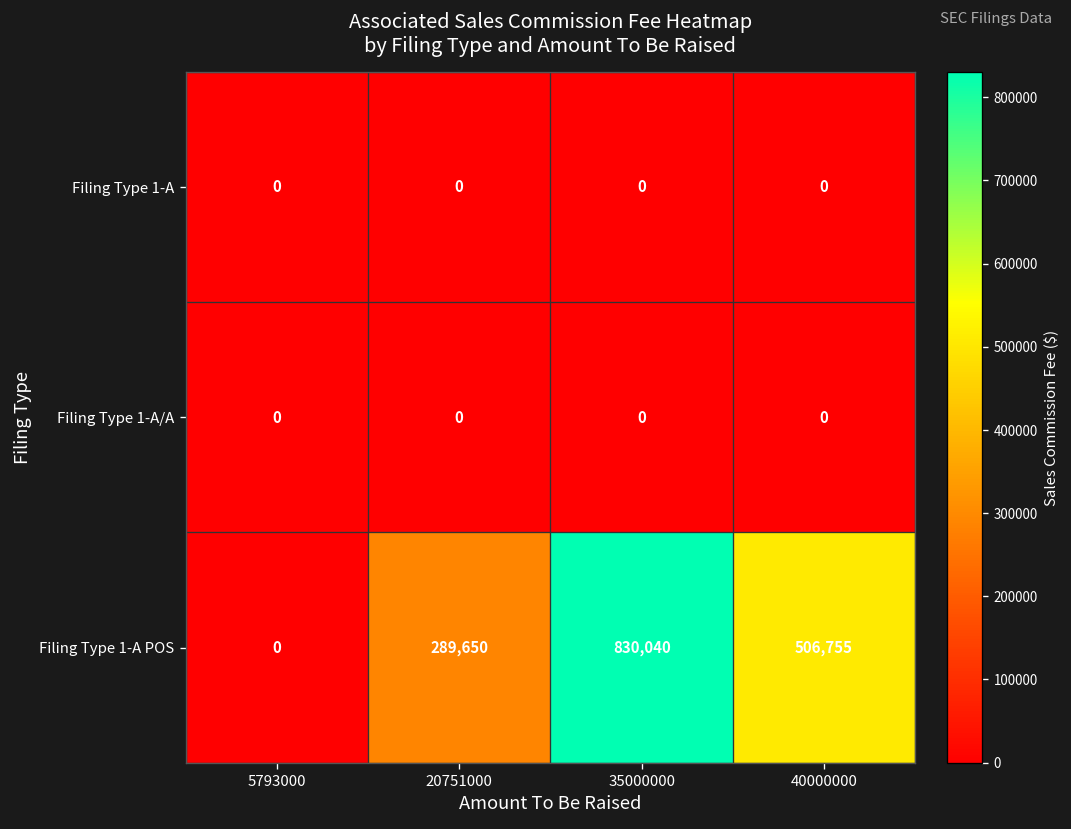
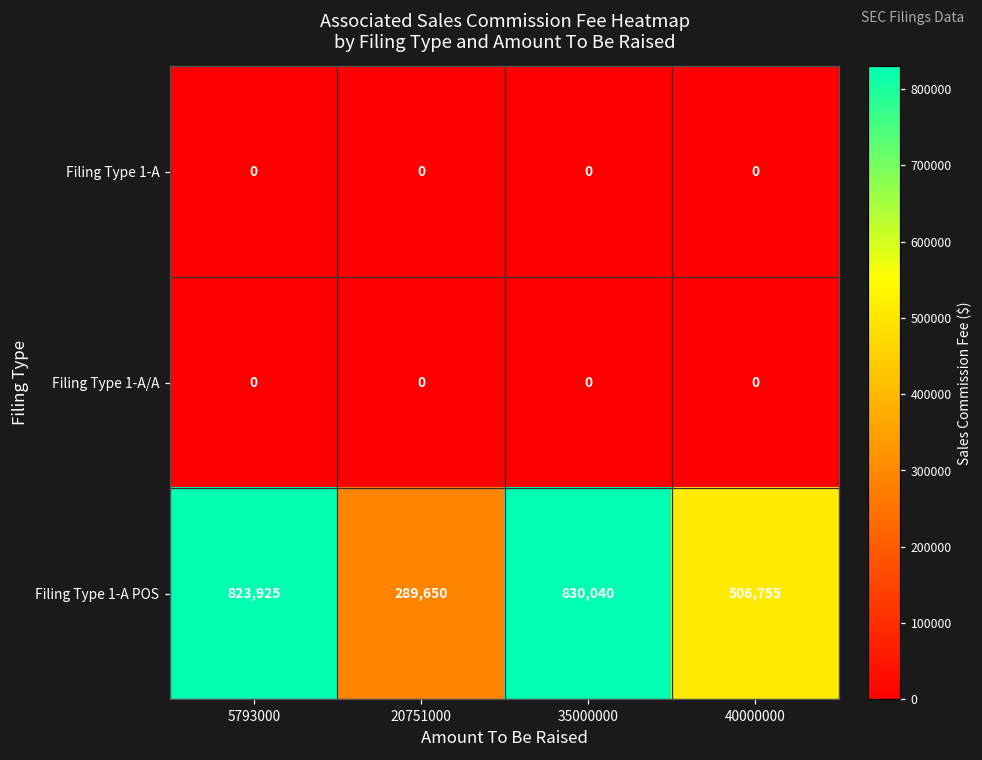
  {
    "Filing Type 1-A": {
      "5793000": "0",
      "20751000": "0",
      "35000000": "0",
      "40000000": "0"
    },
    "Filing Type 1-A/A": {
      "5793000": "0",
      "20751000": "0",
      "35000000": "0",
      "40000000": "0"
    },
    "Filing Type 1-A POS": {
-     "5793000": "0",
+     "5793000": "823,925",
      "20751000": "289,650",
      "35000000": "830,040",
      "40000000": "506,755"
    }
  }
